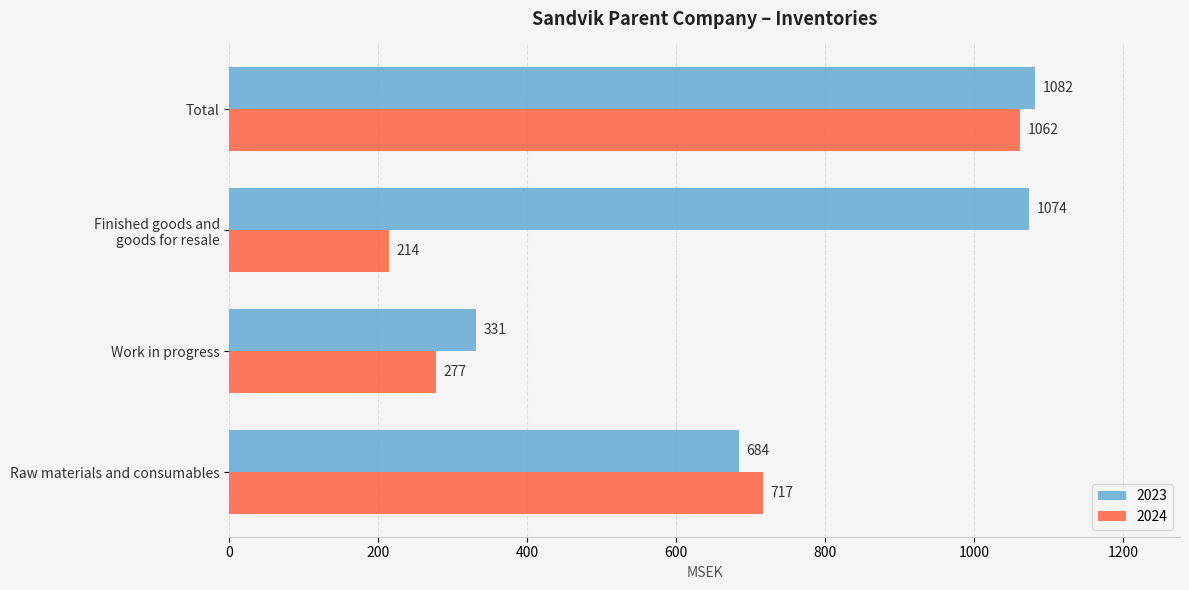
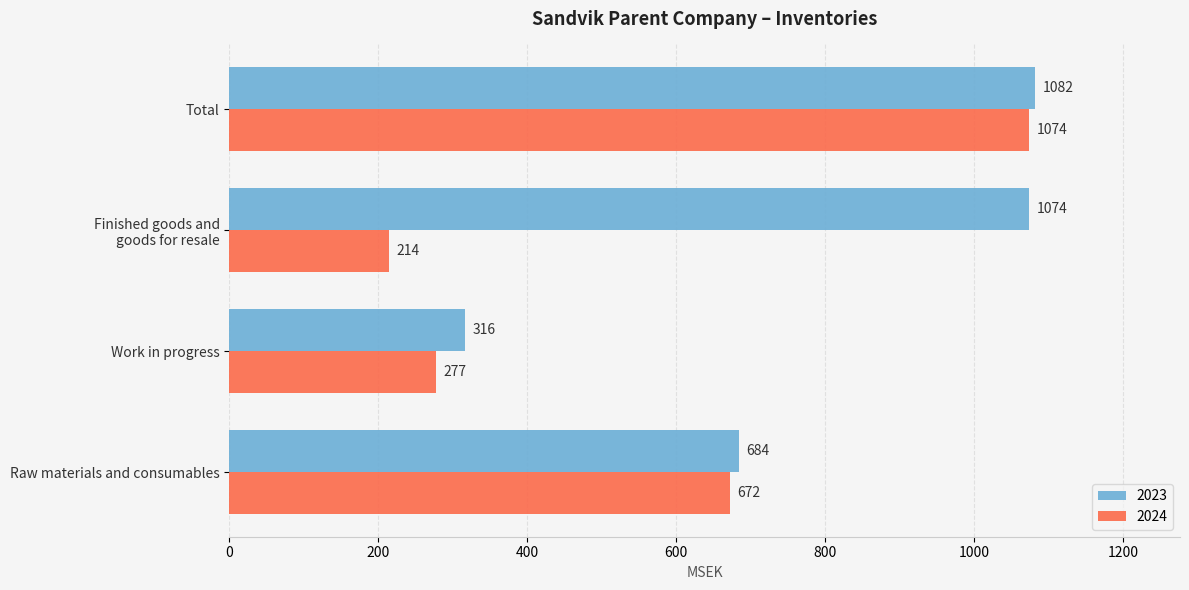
  {
    "2023": {
      "Total": 1082,
      "Finished goods and goods for resale": 1074,
-     "Work in progress": 331,
+     "Work in progress": 316,
      "Raw materials and consumables": 684
    },
    "2024": {
-     "Total": 1062,
+     "Total": 1074,
      "Finished goods and goods for resale": 214,
      "Work in progress": 277,
-     "Raw materials and consumables": 717
+     "Raw materials and consumables": 672
    }
  }
